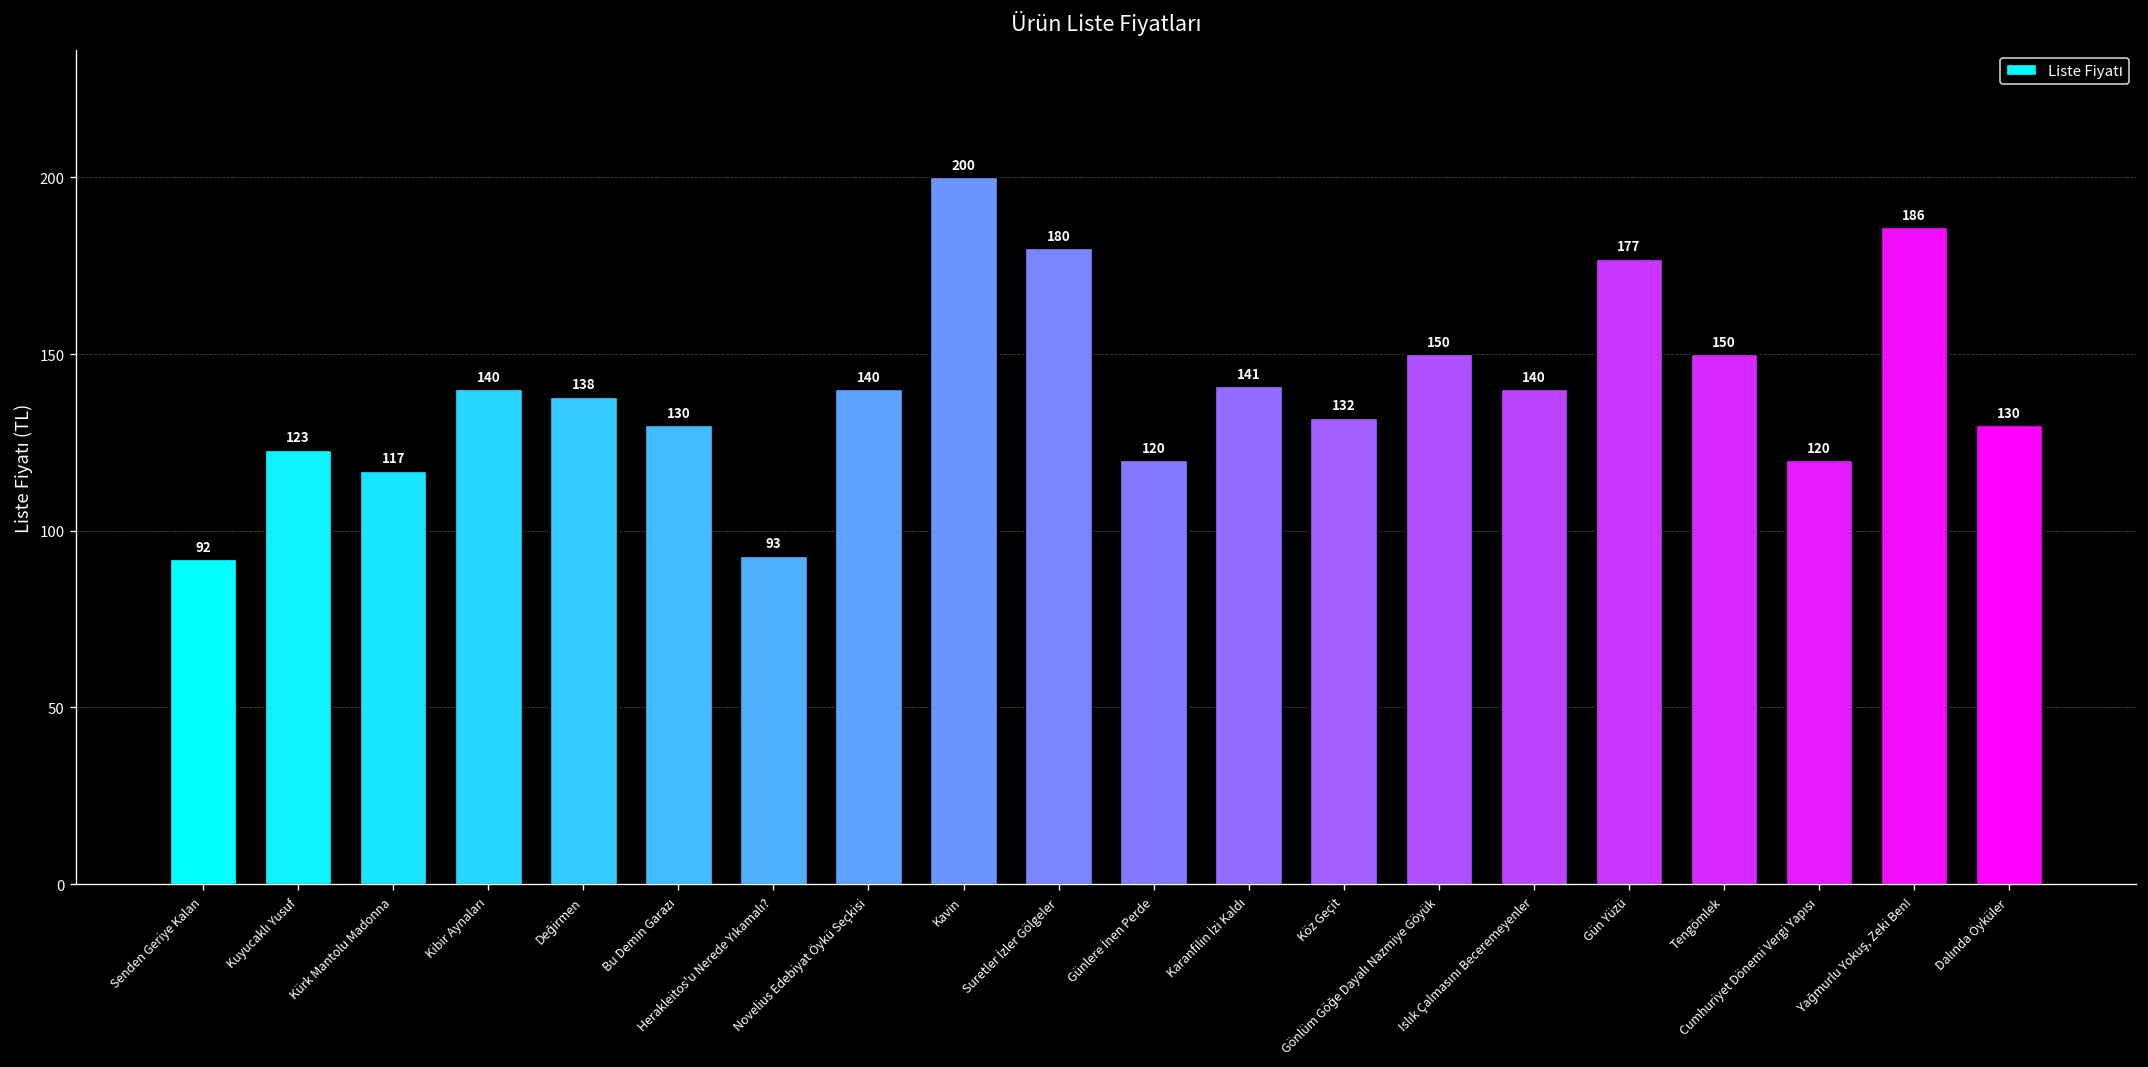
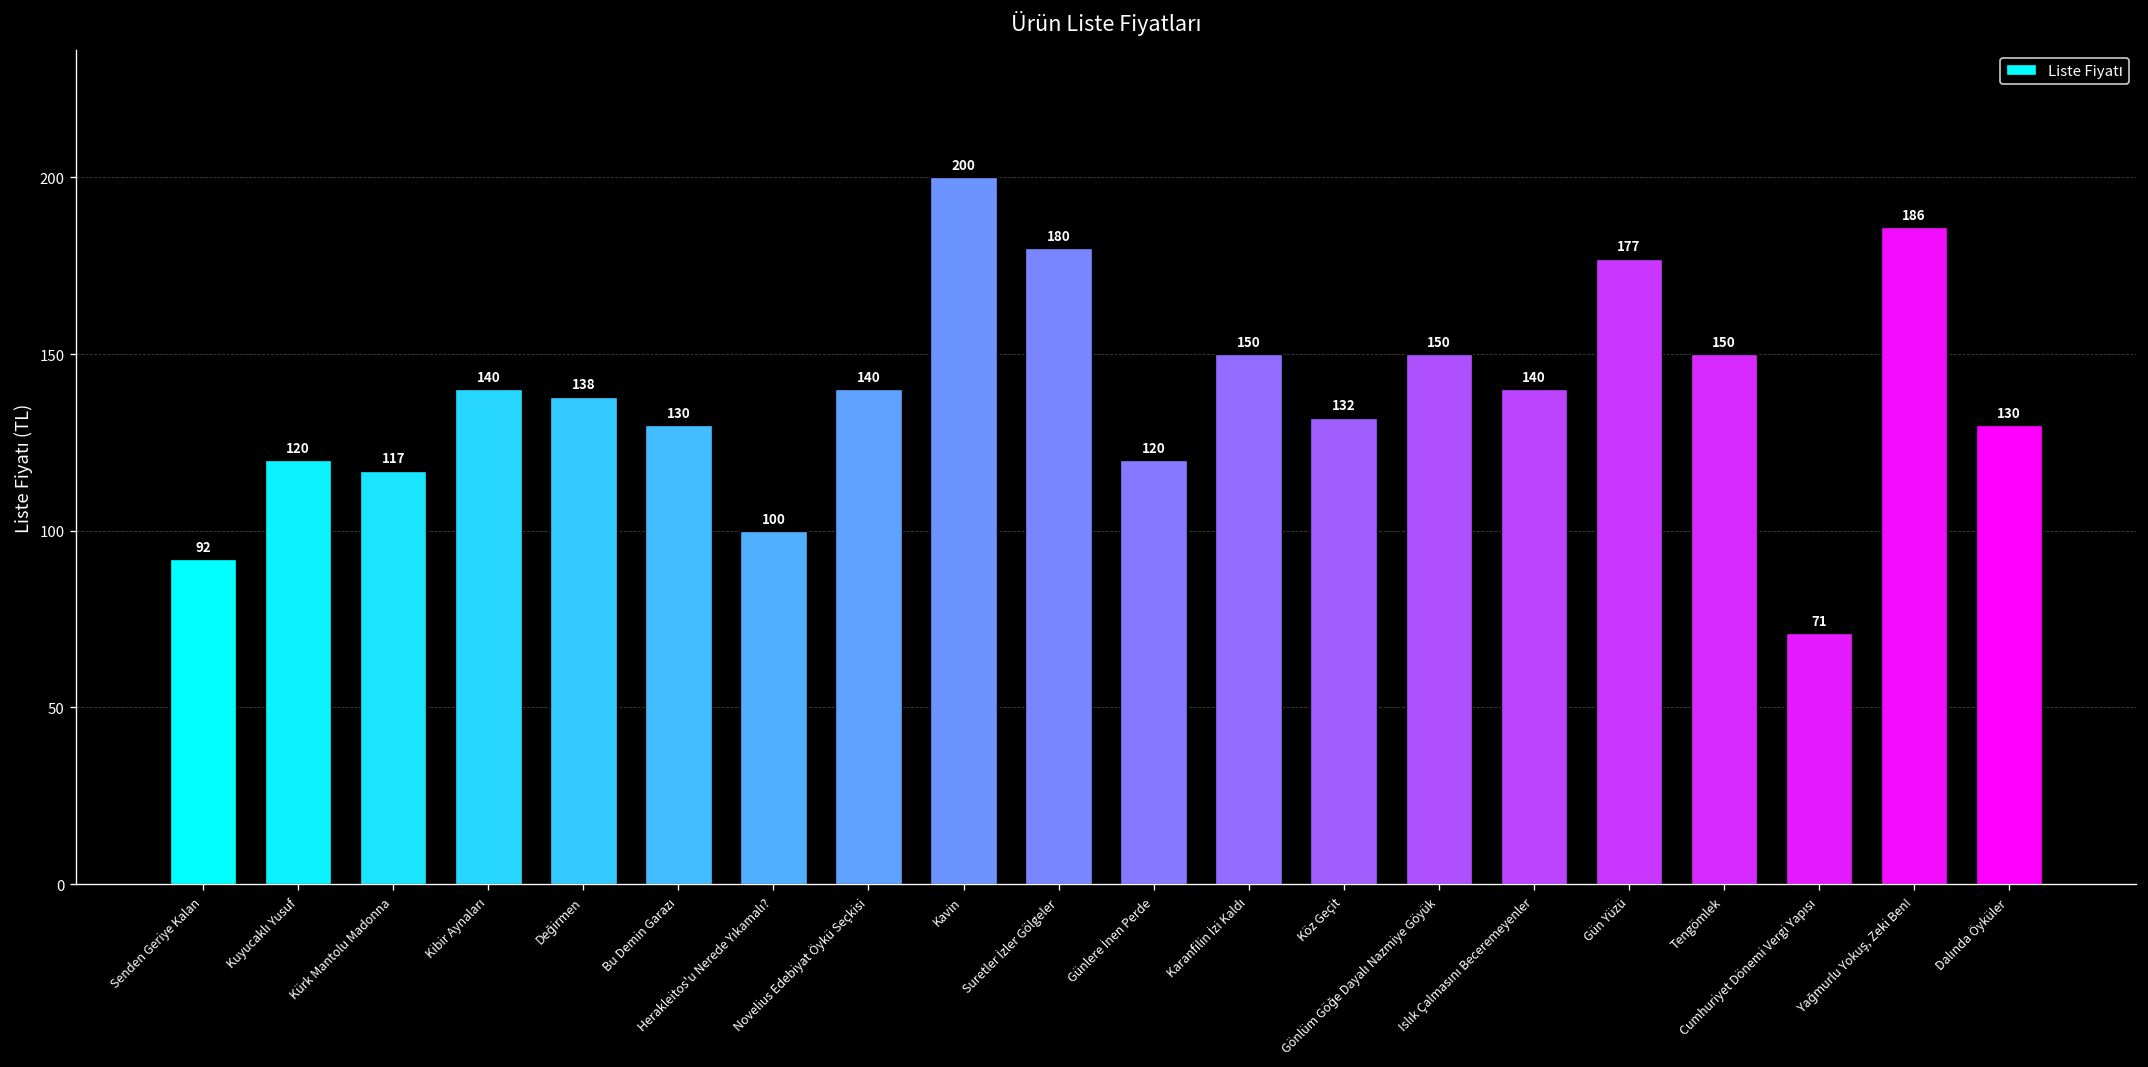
  {
    "Senden Geriye Kalan": 92,
-   "Kuyucaklı Yusuf": 123,
+   "Kuyucaklı Yusuf": 120,
    "Kürk Mantolu Madonna": 117,
    "Kibir Aynaları": 140,
    "Değirmen": 138,
    "Bu Demin Garazı": 130,
-   "Herakleitos'u Nerede Yıkamalı?": 93,
+   "Herakleitos'u Nerede Yıkamalı?": 100,
    "Novelius Edebiyat Öykü Seçkisi": 140,
    "Kavin": 200,
    "Suretler İzler Gölgeler": 180,
    "Günlere İnen Perde": 120,
-   "Karanfilin İzi Kaldı": 141,
+   "Karanfilin İzi Kaldı": 150,
    "Köz Geçit": 132,
    "Gönlüm Göğe Dayalı Nazmiye Göyük": 150,
    "Islık Çalmasını Beceremeyenler": 140,
    "Gün Yüzü": 177,
    "Tengömlek": 150,
-   "Cumhuriyet Dönemi Vergi Yapısı": 120,
+   "Cumhuriyet Dönemi Vergi Yapısı": 71,
    "Yağmurlu Yokuş, Zeki Ben!": 186,
    "Dalında Öyküler": 130
  }
